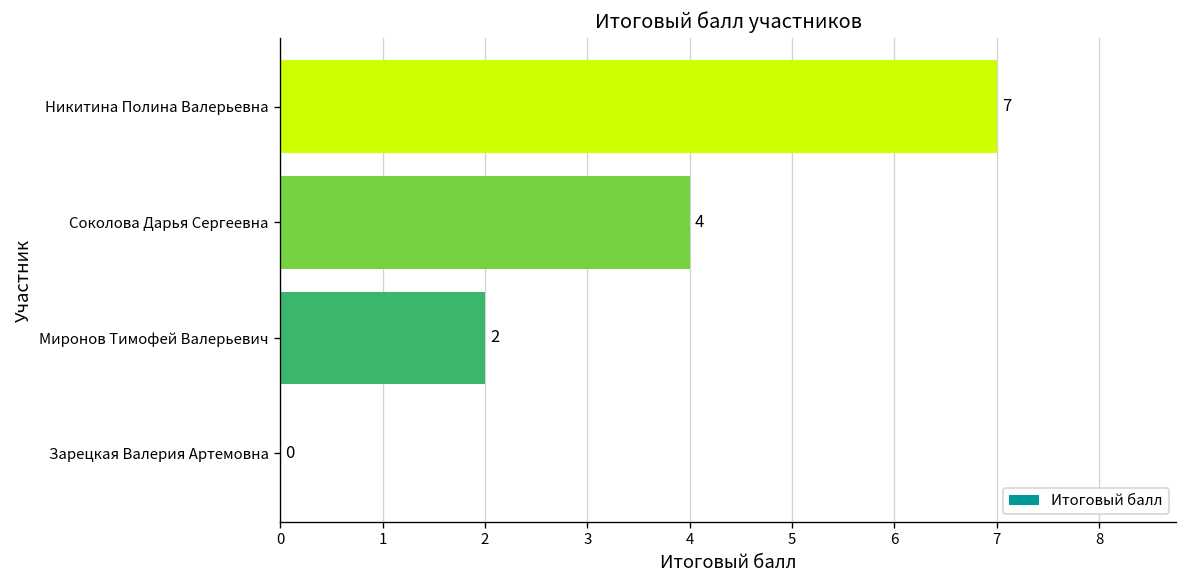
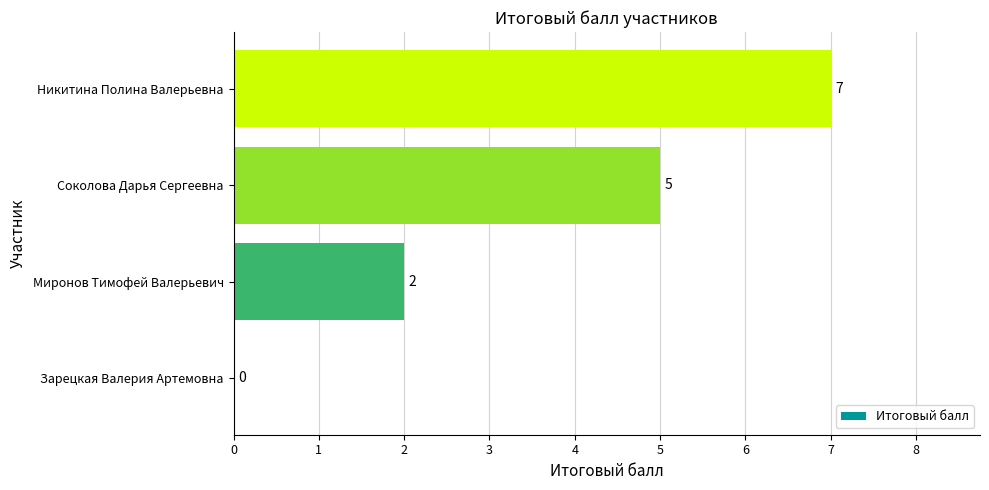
  {
    "Никитина Полина Валерьевна": 7,
-   "Соколова Дарья Сергеевна": 4,
+   "Соколова Дарья Сергеевна": 5,
    "Миронов Тимофей Валерьевич": 2,
    "Зарецкая Валерия Артемовна": 0
  }
